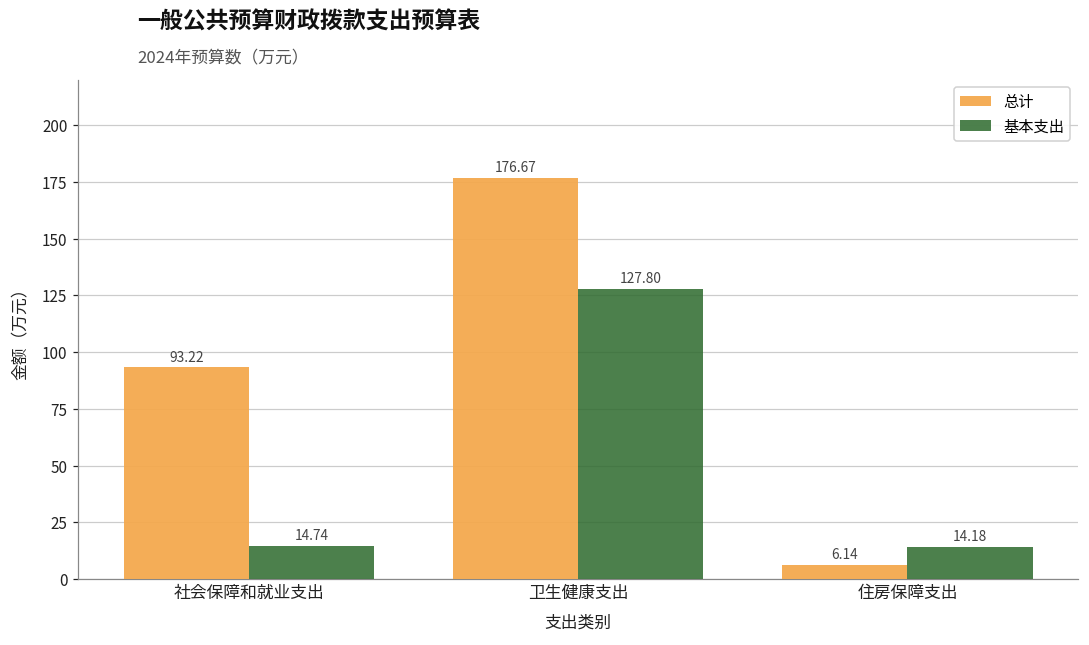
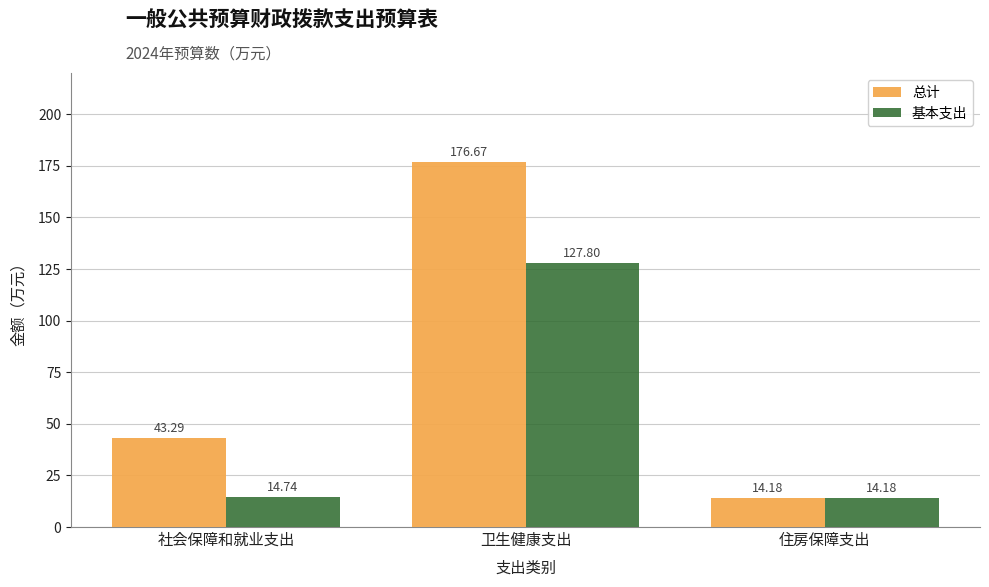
  {
    "总计": {
-     "社会保障和就业支出": 93.22,
+     "社会保障和就业支出": 43.29,
      "卫生健康支出": 176.67,
-     "住房保障支出": 6.14
+     "住房保障支出": 14.18
    },
    "基本支出": {
      "社会保障和就业支出": 14.74,
      "卫生健康支出": 127.80,
      "住房保障支出": 14.18
    }
  }
